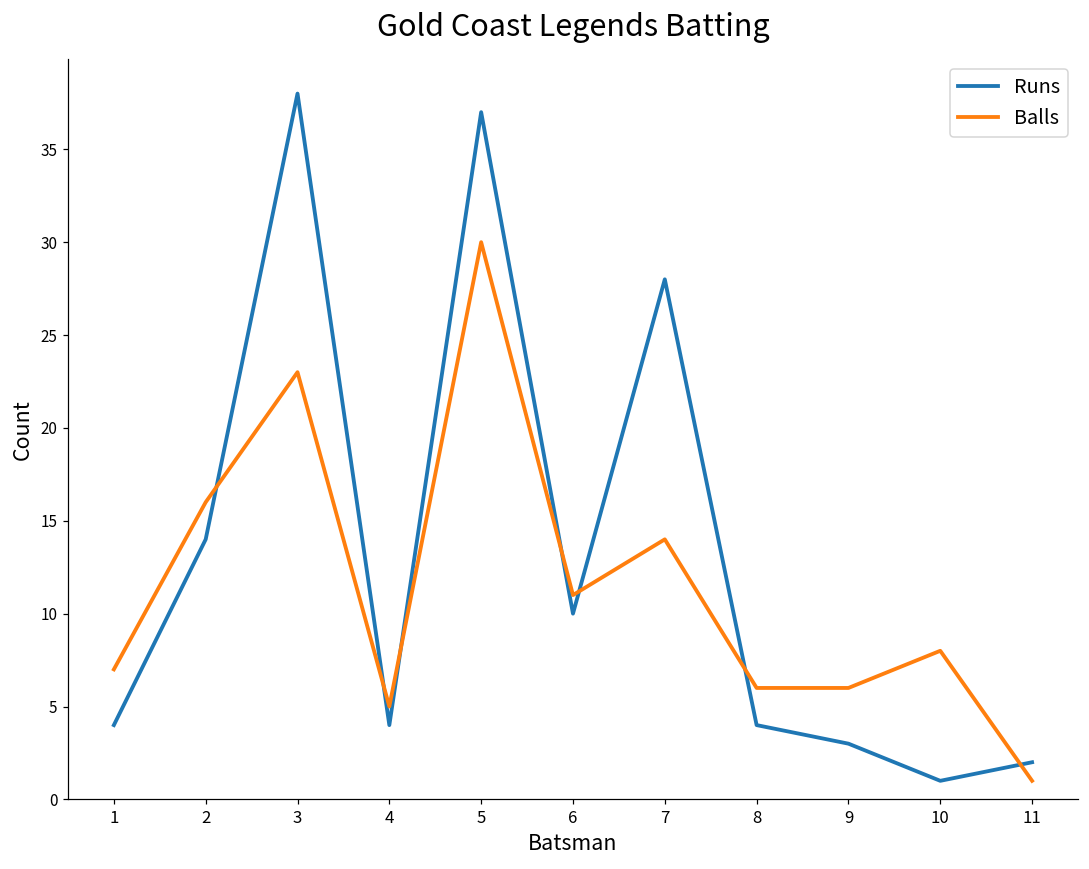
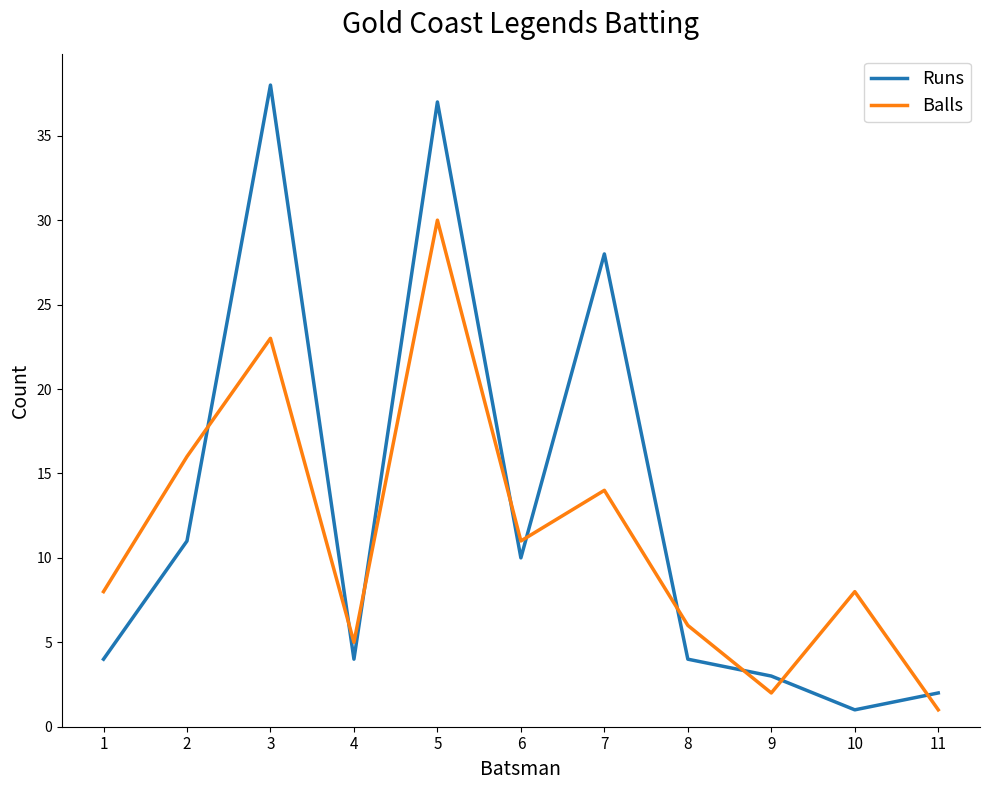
  {
    "Runs": {
      "1": 4,
-     "2": 14,
+     "2": 11,
      "3": 38,
      "4": 4,
      "5": 37,
      "6": 10,
      "7": 28,
      "8": 4,
      "9": 3,
      "10": 1,
      "11": 2
    },
    "Balls": {
-     "1": 7,
+     "1": 8,
      "2": 16,
      "3": 23,
      "4": 5,
      "5": 30,
      "6": 11,
      "7": 14,
      "8": 6,
-     "9": 6,
+     "9": 2,
      "10": 8,
      "11": 1
    }
  }
